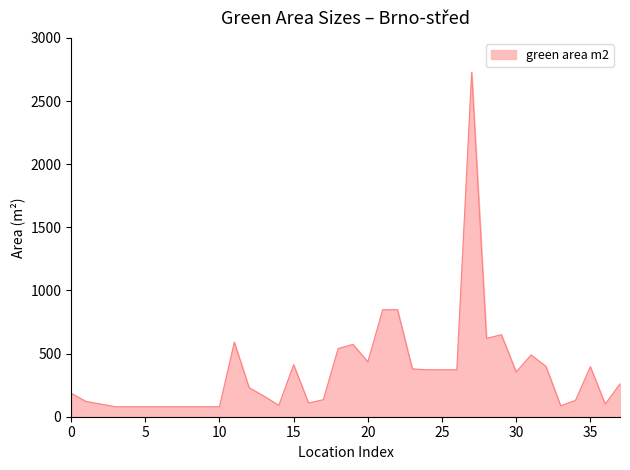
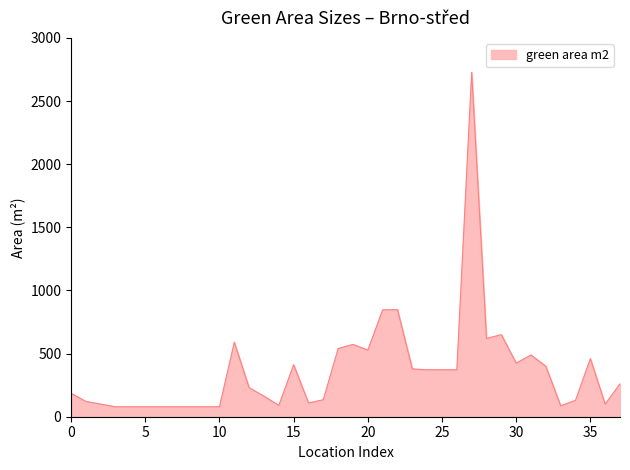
  {
    "0": 190,
    "5": 80,
    "10": 80,
    "15": 410,
-   "20": 430,
+   "20": 530,
    "25": 370,
-   "30": 350,
-   "35": 400
+   "30": 430,
+   "35": 460
  }
